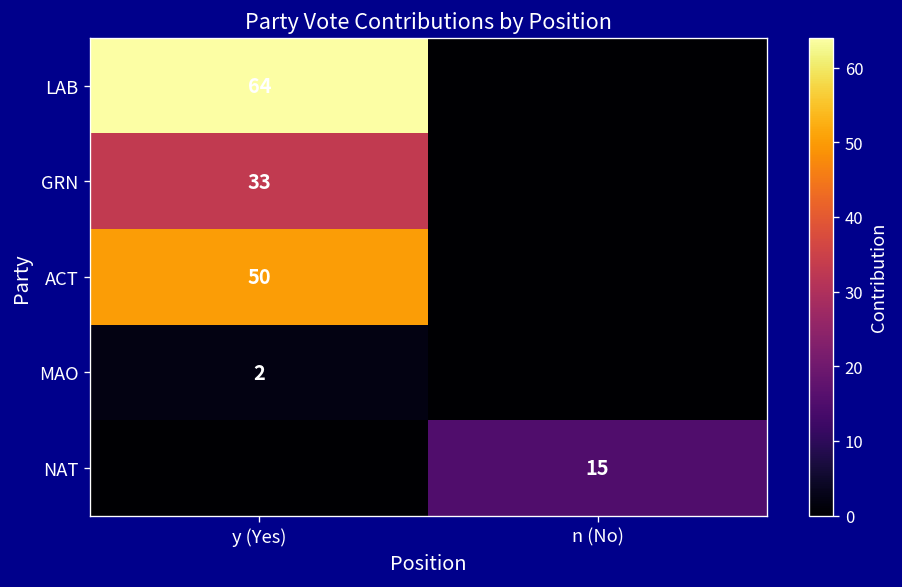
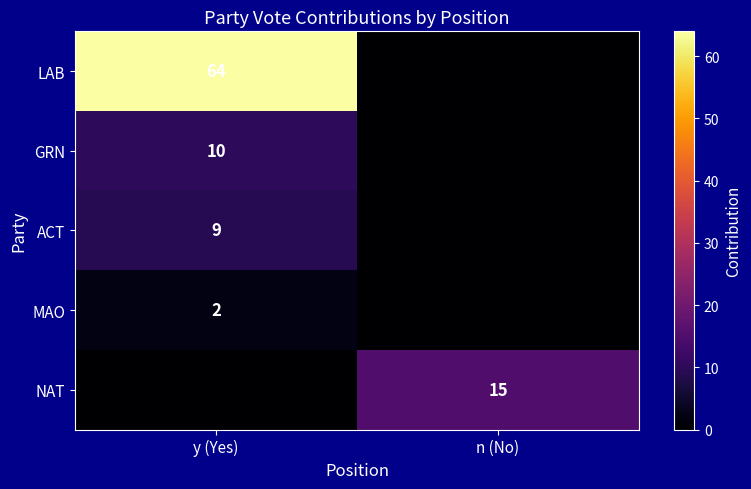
  {
    "LAB": {
      "y (Yes)": 64
    },
    "GRN": {
-     "y (Yes)": 33
+     "y (Yes)": 10
    },
    "ACT": {
-     "y (Yes)": 50
+     "y (Yes)": 9
    },
    "MAO": {
      "y (Yes)": 2
    },
    "NAT": {
      "n (No)": 15
    }
  }
